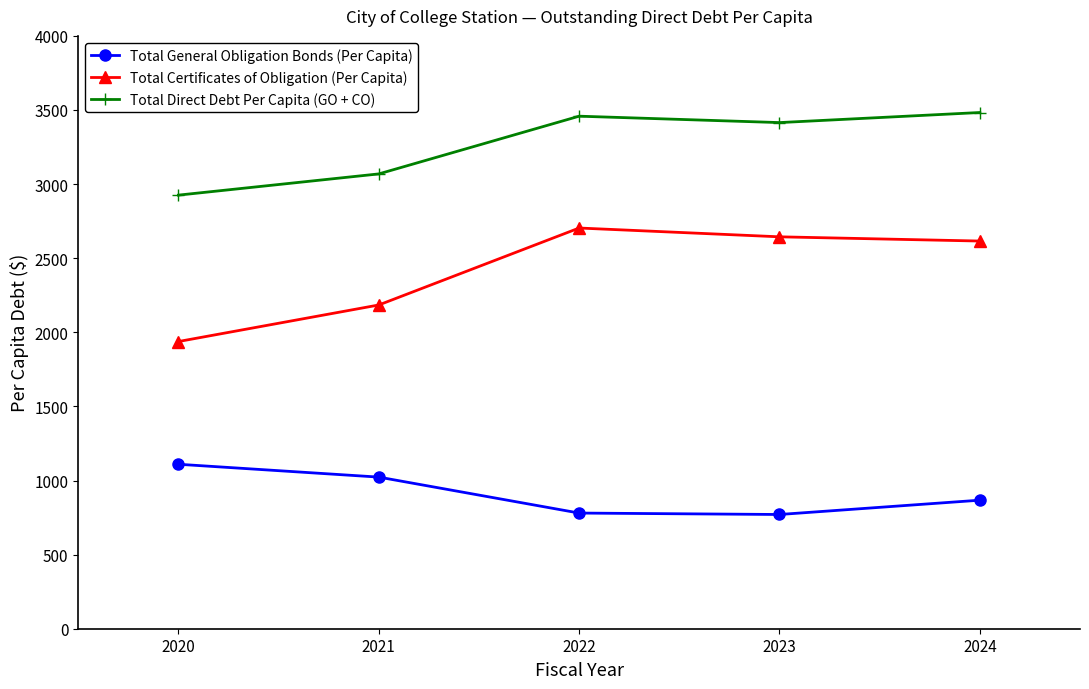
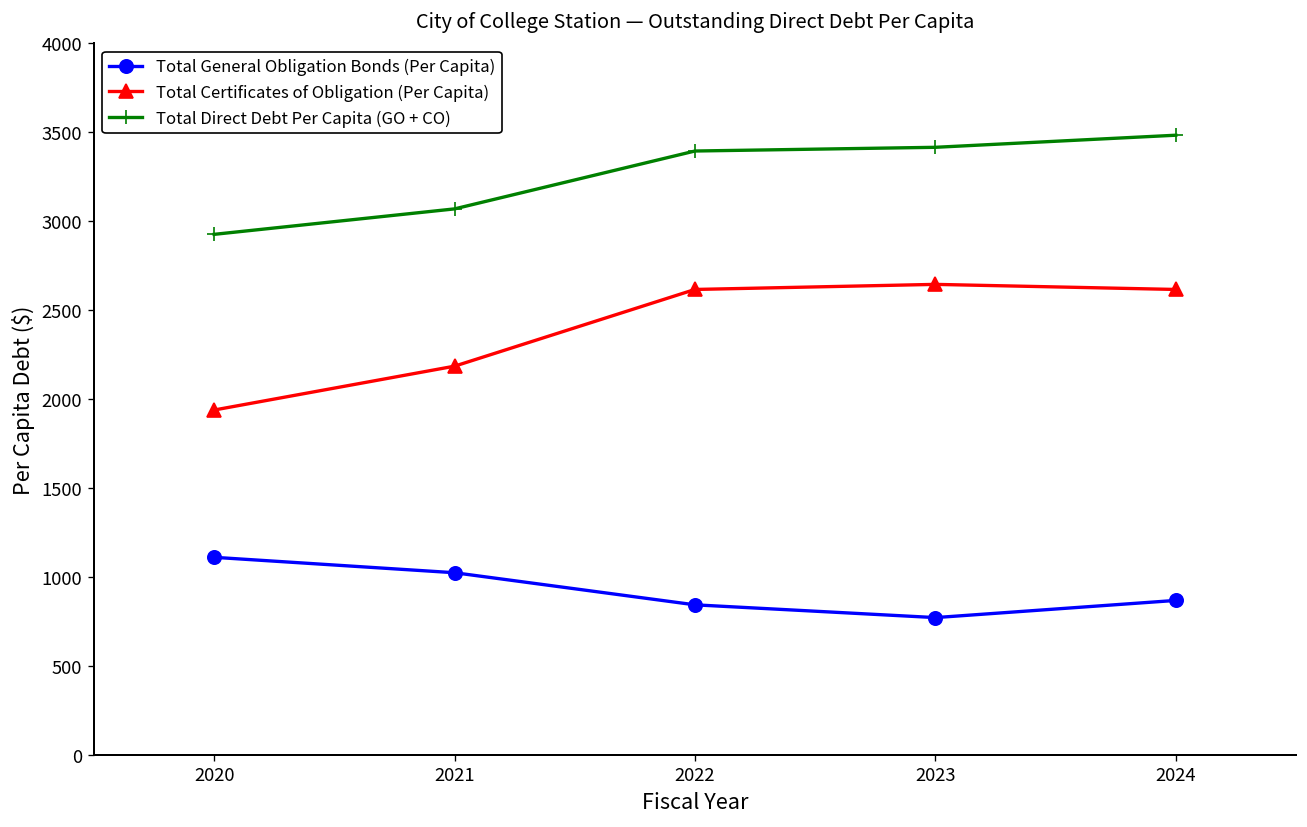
  {
    "Total General Obligation Bonds (Per Capita)": {
      "2020": 1110,
      "2021": 1020,
-     "2022": 780,
+     "2022": 840,
      "2023": 770,
      "2024": 870
    },
    "Total Certificates of Obligation (Per Capita)": {
      "2020": 1940,
      "2021": 2180,
-     "2022": 2700,
+     "2022": 2620,
      "2023": 2640,
      "2024": 2620
    },
    "Total Direct Debt Per Capita (GO + CO)": {
      "2020": 2930,
      "2021": 3070,
-     "2022": 3460,
+     "2022": 3390,
      "2023": 3420,
      "2024": 3480
    }
  }
